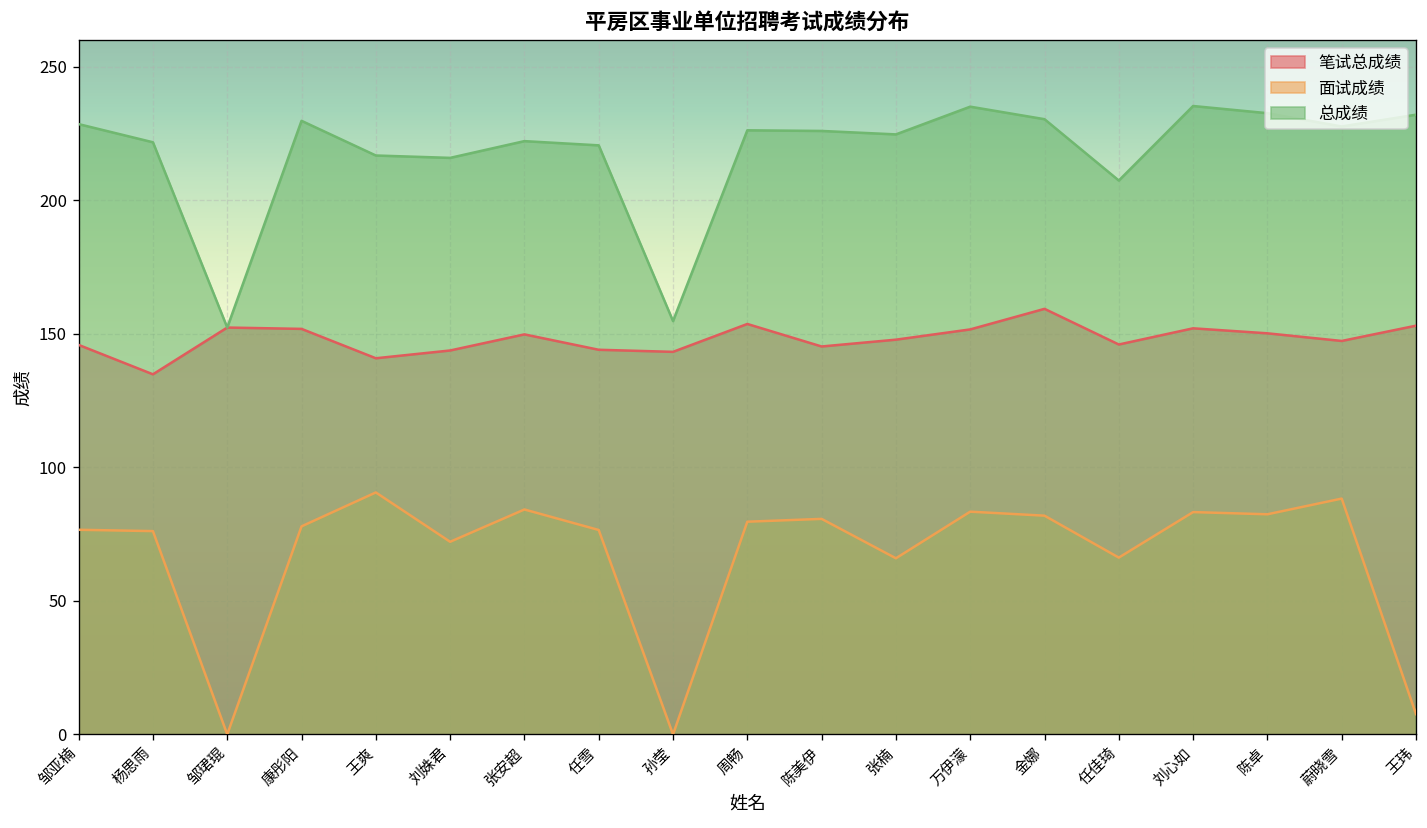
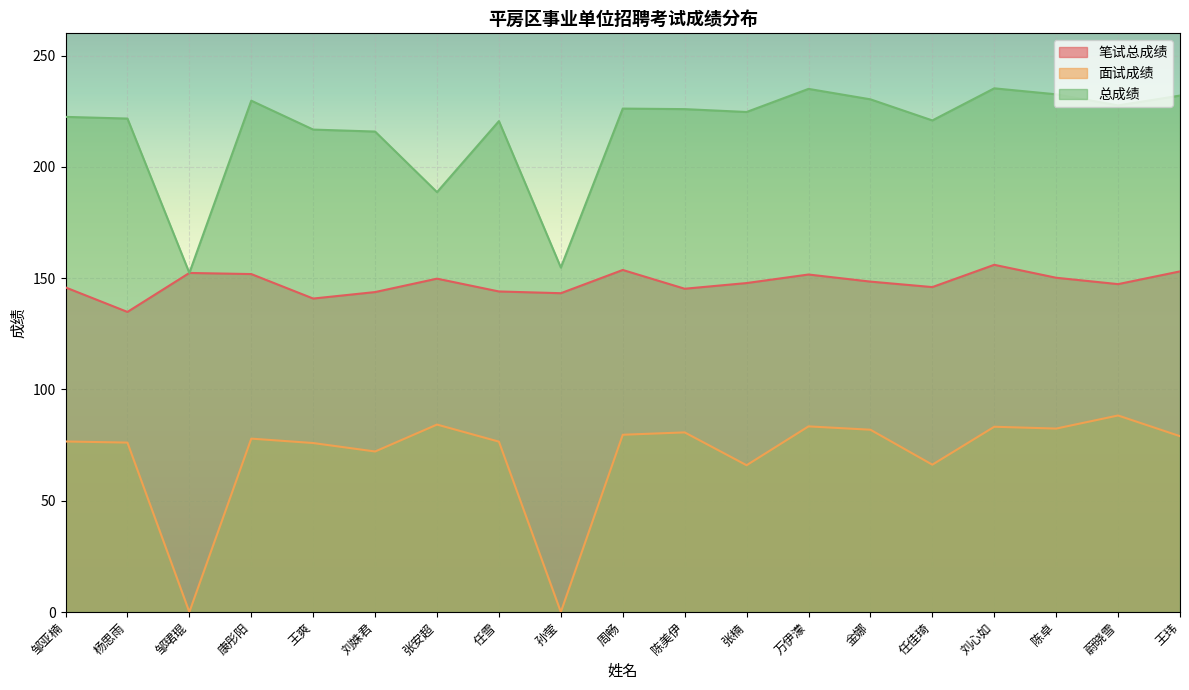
  {
    "笔试总成绩": {
      "邹亚楠": 146,
      "杨思雨": 135,
      "康彤阳": 152,
      "王爽": 141,
      "刘姝君": 144,
      "张安超": 150,
      "任雪": 144,
      "孙莹": 143,
      "周畅": 154,
      "陈美伊": 145,
      "张楠": 148,
      "万伊濛": 152,
-     "金娜": 159,
+     "金娜": 148,
      "任佳琦": 146,
-     "刘心如": 152,
+     "刘心如": 156,
      "陈卓": 150,
      "蔚晓雪": 147,
      "王玮": 153
    },
    "面试成绩": {
      "邹亚楠": 77,
      "杨思雨": 76,
      "邹珺琨": 0,
      "康彤阳": 78,
-     "王爽": 91,
+     "王爽": 76,
      "刘姝君": 72,
      "张安超": 84,
      "任雪": 77,
      "孙莹": 0,
      "周畅": 80,
      "陈美伊": 81,
      "张楠": 66,
      "万伊濛": 83,
      "金娜": 82,
      "任佳琦": 66,
      "刘心如": 83,
      "陈卓": 82,
      "蔚晓雪": 88,
-     "王玮": 8
+     "王玮": 79
    },
    "总成绩": {
-     "邹亚楠": 229,
+     "邹亚楠": 222,
      "杨思雨": 222,
      "康彤阳": 230,
      "王爽": 217,
      "刘姝君": 216,
-     "张安超": 222,
+     "张安超": 189,
      "任雪": 221,
      "孙莹": 155,
      "周畅": 226,
      "陈美伊": 226,
      "张楠": 225,
      "万伊濛": 235,
      "金娜": 230,
-     "任佳琦": 207,
+     "任佳琦": 221,
      "刘心如": 235,
      "王玮": 232
    }
  }
